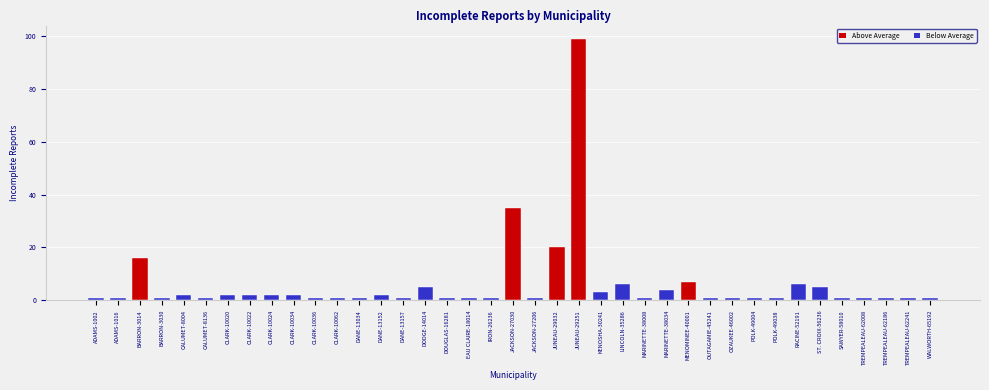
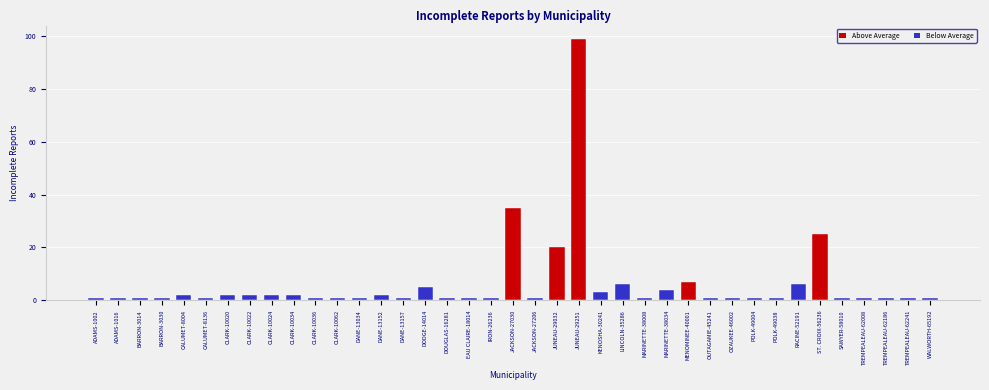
  {
    "ADAMS-1002": 1,
    "ADAMS-1016": 1,
-   "BARRON-3014": 16,
+   "BARRON-3014": 1,
    "BARRON-3030": 1,
    "CALUMET-8004": 2,
    "CALUMET-8136": 1,
    "CLARK-10020": 2,
    "CLARK-10022": 2,
    "CLARK-10024": 2,
    "CLARK-10034": 2,
    "CLARK-10036": 1,
    "CLARK-10062": 1,
    "DANE-13034": 1,
    "DANE-13152": 2,
    "DANE-13157": 1,
    "DODGE-14014": 5,
    "DOUGLAS-16281": 1,
    "EAU CLAIRE-18014": 1,
    "IRON-26236": 1,
    "JACKSON-27030": 35,
    "JACKSON-27206": 1,
    "JUNEAU-29032": 20,
    "JUNEAU-29251": 99,
    "KENOSHA-30241": 3,
    "LINCOLN-35286": 6,
    "MARINETTE-38008": 1,
    "MARINETTE-38034": 4,
    "MENOMINEE-40001": 7,
    "OUTAGAMIE-45241": 1,
    "OZAUKEE-46002": 1,
    "POLK-49004": 1,
    "POLK-49038": 1,
    "RACINE-52191": 6,
-   "ST. CROIX-56236": 5,
+   "ST. CROIX-56236": 25,
    "SAWYER-58010": 1,
    "TREMPEALEAU-62008": 1,
    "TREMPEALEAU-62186": 1,
    "TREMPEALEAU-62241": 1,
    "WALWORTH-65192": 1
  }
